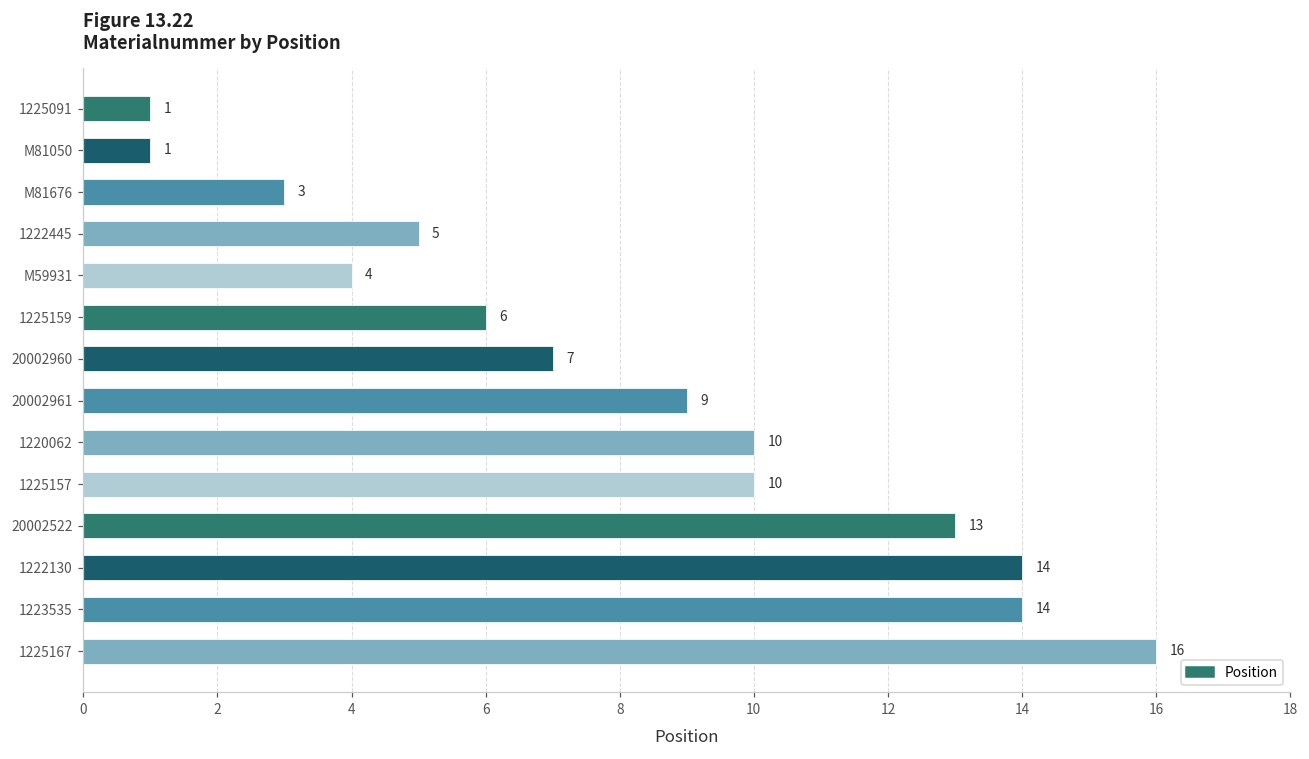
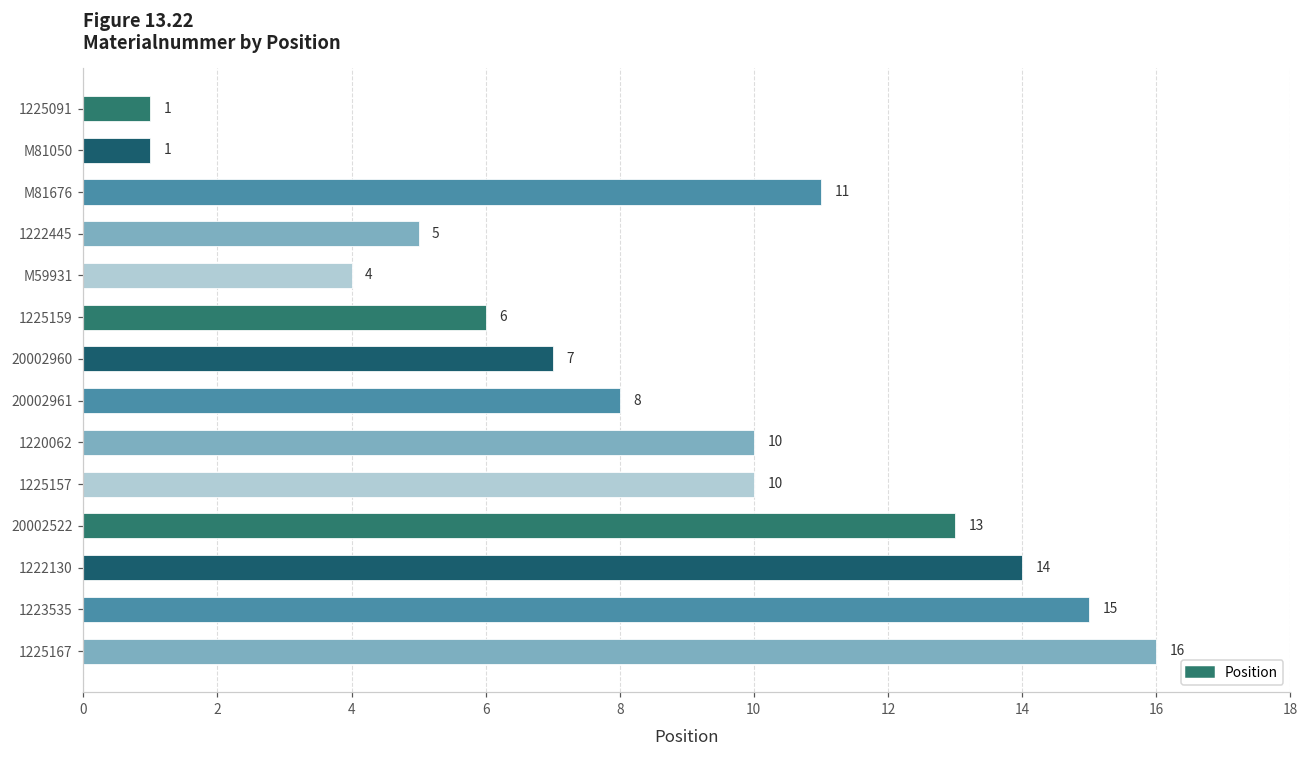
  {
    "1225091": 1,
    "M81050": 1,
-   "M81676": 3,
+   "M81676": 11,
    "1222445": 5,
    "M59931": 4,
    "1225159": 6,
    "20002960": 7,
-   "20002961": 9,
+   "20002961": 8,
    "1220062": 10,
    "1225157": 10,
    "20002522": 13,
    "1222130": 14,
-   "1223535": 14,
+   "1223535": 15,
    "1225167": 16
  }
